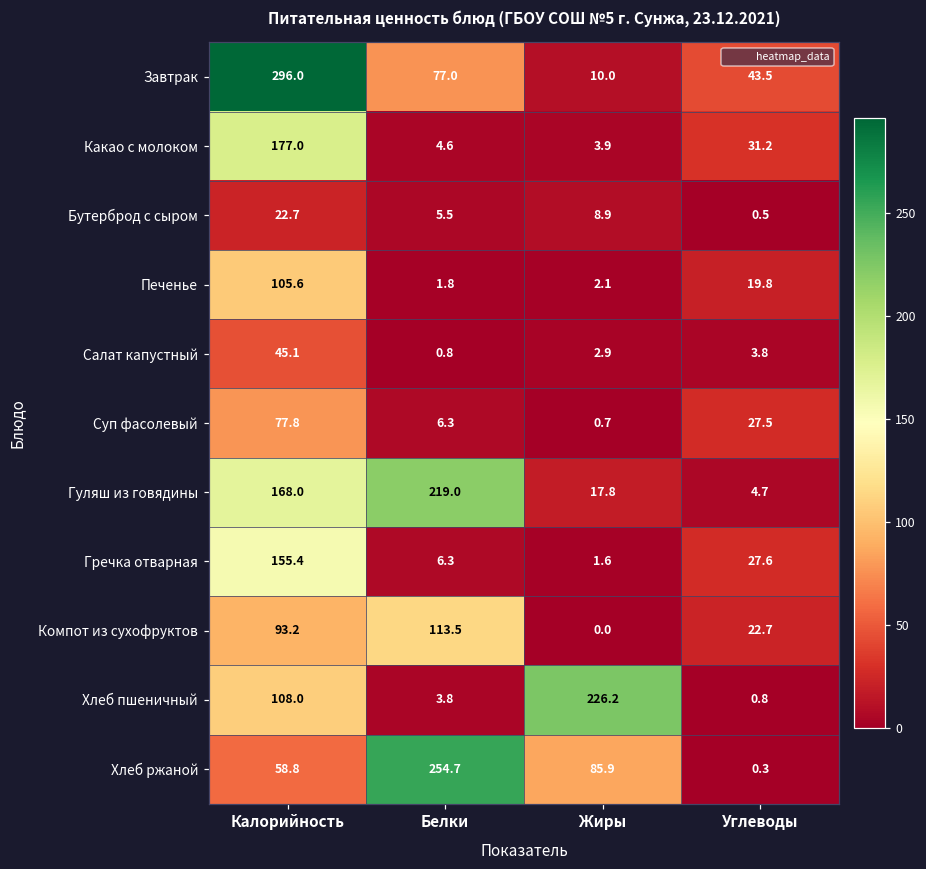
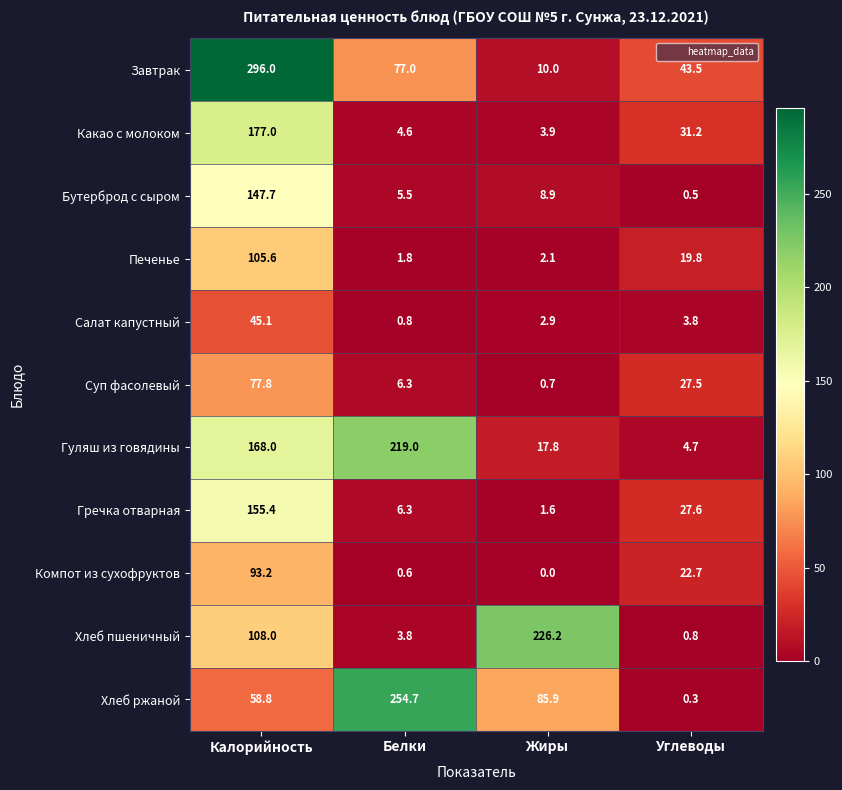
  {
    "Завтрак": {
      "Калорийность": 296.0,
      "Белки": 77.0,
      "Жиры": 10.0,
      "Углеводы": 43.5
    },
    "Какао с молоком": {
      "Калорийность": 177.0,
      "Белки": 4.6,
      "Жиры": 3.9,
      "Углеводы": 31.2
    },
    "Бутерброд с сыром": {
-     "Калорийность": 22.7,
+     "Калорийность": 147.7,
      "Белки": 5.5,
      "Жиры": 8.9,
      "Углеводы": 0.5
    },
    "Печенье": {
      "Калорийность": 105.6,
      "Белки": 1.8,
      "Жиры": 2.1,
      "Углеводы": 19.8
    },
    "Салат капустный": {
      "Калорийность": 45.1,
      "Белки": 0.8,
      "Жиры": 2.9,
      "Углеводы": 3.8
    },
    "Суп фасолевый": {
      "Калорийность": 77.8,
      "Белки": 6.3,
      "Жиры": 0.7,
      "Углеводы": 27.5
    },
    "Гуляш из говядины": {
      "Калорийность": 168.0,
      "Белки": 219.0,
      "Жиры": 17.8,
      "Углеводы": 4.7
    },
    "Гречка отварная": {
      "Калорийность": 155.4,
      "Белки": 6.3,
      "Жиры": 1.6,
      "Углеводы": 27.6
    },
    "Компот из сухофруктов": {
      "Калорийность": 93.2,
-     "Белки": 113.5,
+     "Белки": 0.6,
      "Жиры": 0.0,
      "Углеводы": 22.7
    },
    "Хлеб пшеничный": {
      "Калорийность": 108.0,
      "Белки": 3.8,
      "Жиры": 226.2,
      "Углеводы": 0.8
    },
    "Хлеб ржаной": {
      "Калорийность": 58.8,
      "Белки": 254.7,
      "Жиры": 85.9,
      "Углеводы": 0.3
    }
  }
